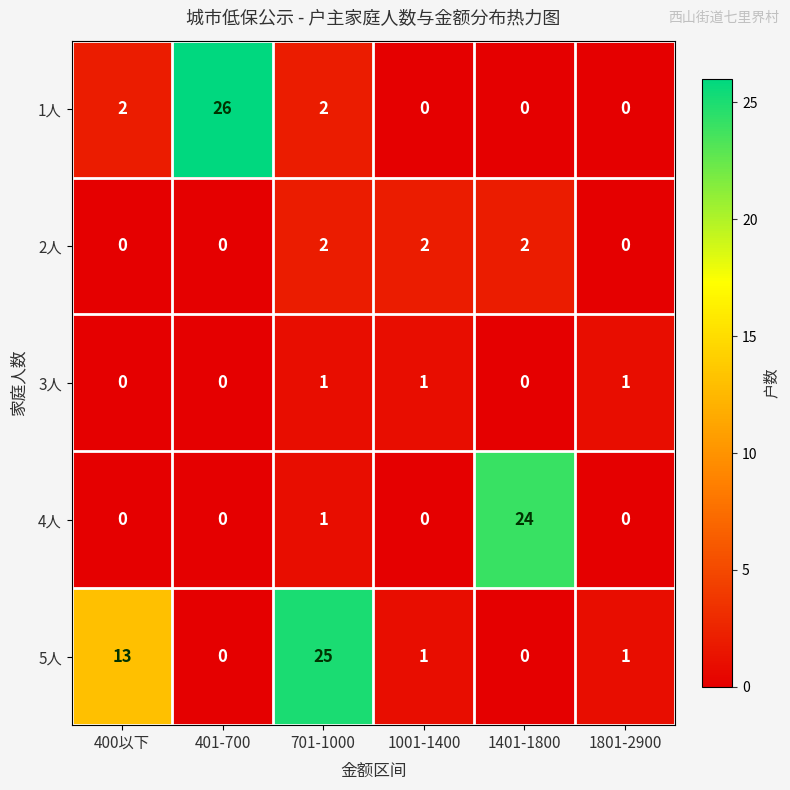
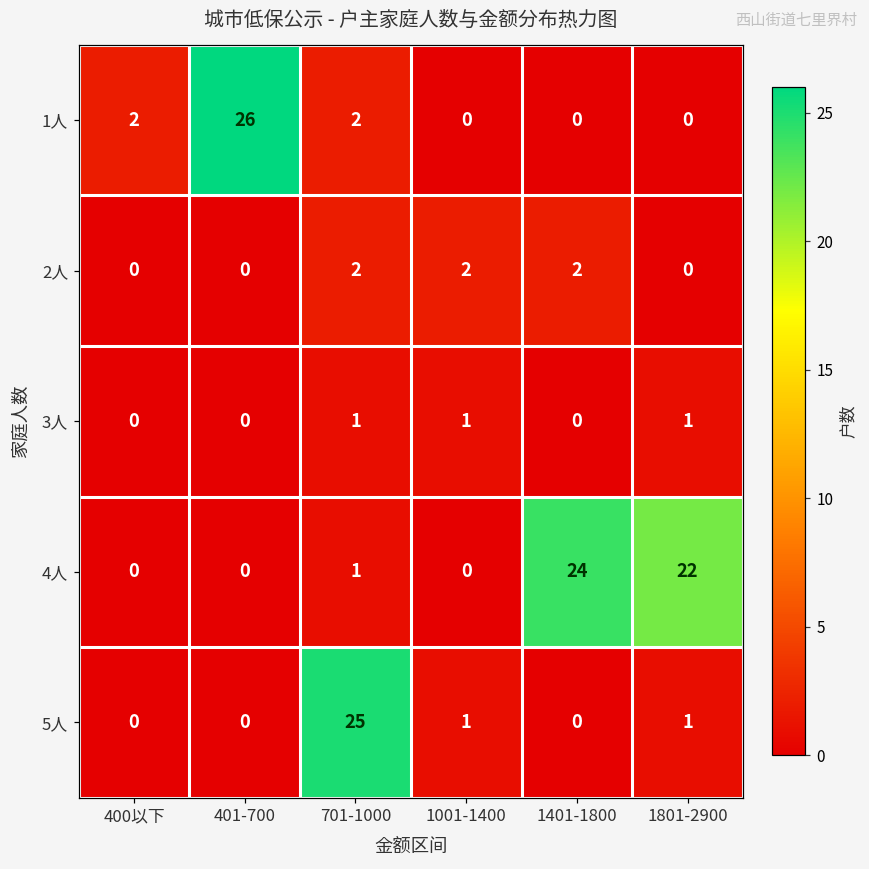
  {
    "1人": {
      "400以下": 2,
      "401-700": 26,
      "701-1000": 2,
      "1001-1400": 0,
      "1401-1800": 0,
      "1801-2900": 0
    },
    "2人": {
      "400以下": 0,
      "401-700": 0,
      "701-1000": 2,
      "1001-1400": 2,
      "1401-1800": 2,
      "1801-2900": 0
    },
    "3人": {
      "400以下": 0,
      "401-700": 0,
      "701-1000": 1,
      "1001-1400": 1,
      "1401-1800": 0,
      "1801-2900": 1
    },
    "4人": {
      "400以下": 0,
      "401-700": 0,
      "701-1000": 1,
      "1001-1400": 0,
      "1401-1800": 24,
-     "1801-2900": 0
+     "1801-2900": 22
    },
    "5人": {
-     "400以下": 13,
+     "400以下": 0,
      "401-700": 0,
      "701-1000": 25,
      "1001-1400": 1,
      "1401-1800": 0,
      "1801-2900": 1
    }
  }
